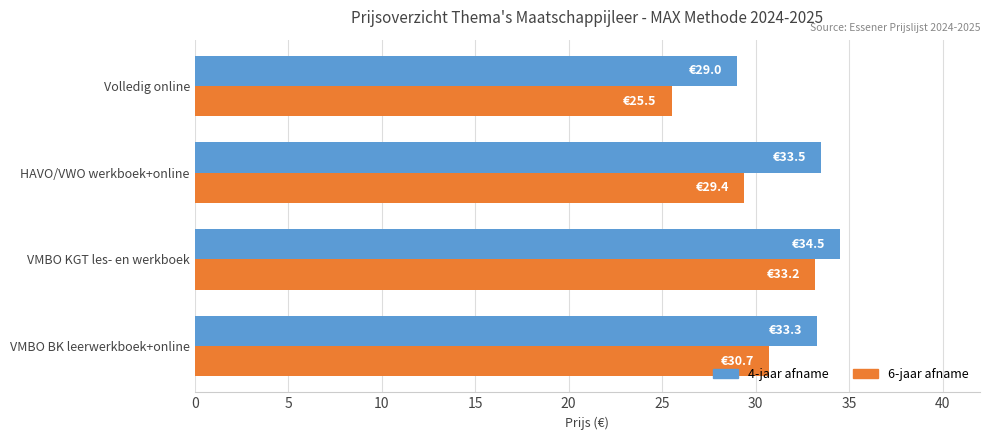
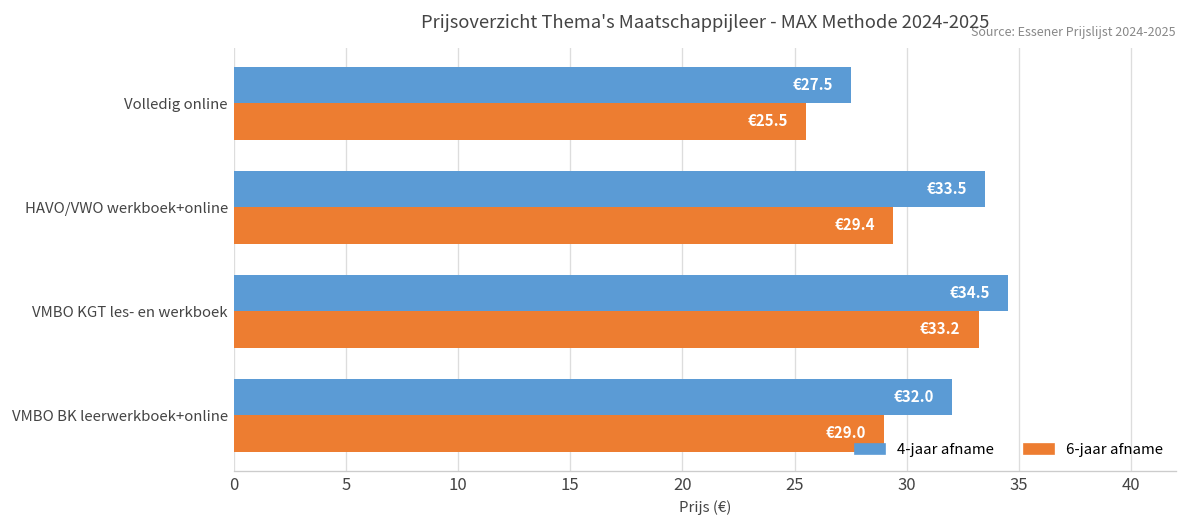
  {
    "4-jaar afname": {
-     "Volledig online": "€29.0",
+     "Volledig online": "€27.5",
      "HAVO/VWO werkboek+online": "€33.5",
      "VMBO KGT les- en werkboek": "€34.5",
-     "VMBO BK leerwerkboek+online": "€33.3"
+     "VMBO BK leerwerkboek+online": "€32.0"
    },
    "6-jaar afname": {
      "Volledig online": "€25.5",
      "HAVO/VWO werkboek+online": "€29.4",
      "VMBO KGT les- en werkboek": "€33.2",
-     "VMBO BK leerwerkboek+online": "€30.7"
+     "VMBO BK leerwerkboek+online": "€29.0"
    }
  }
